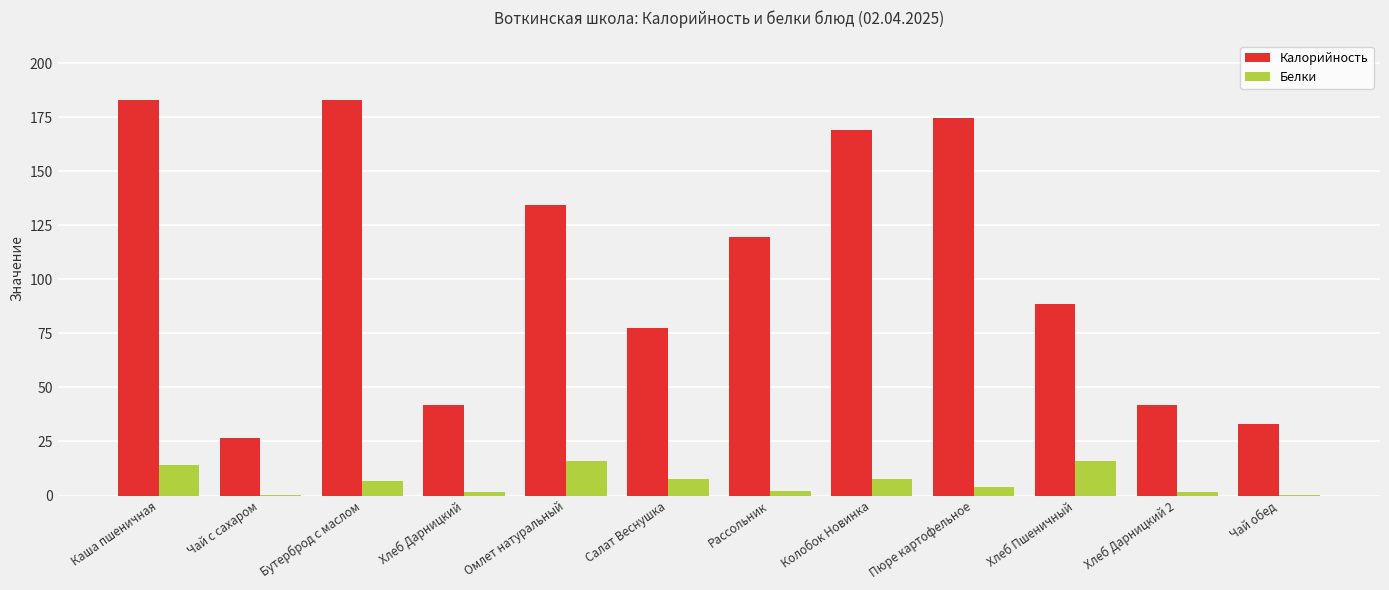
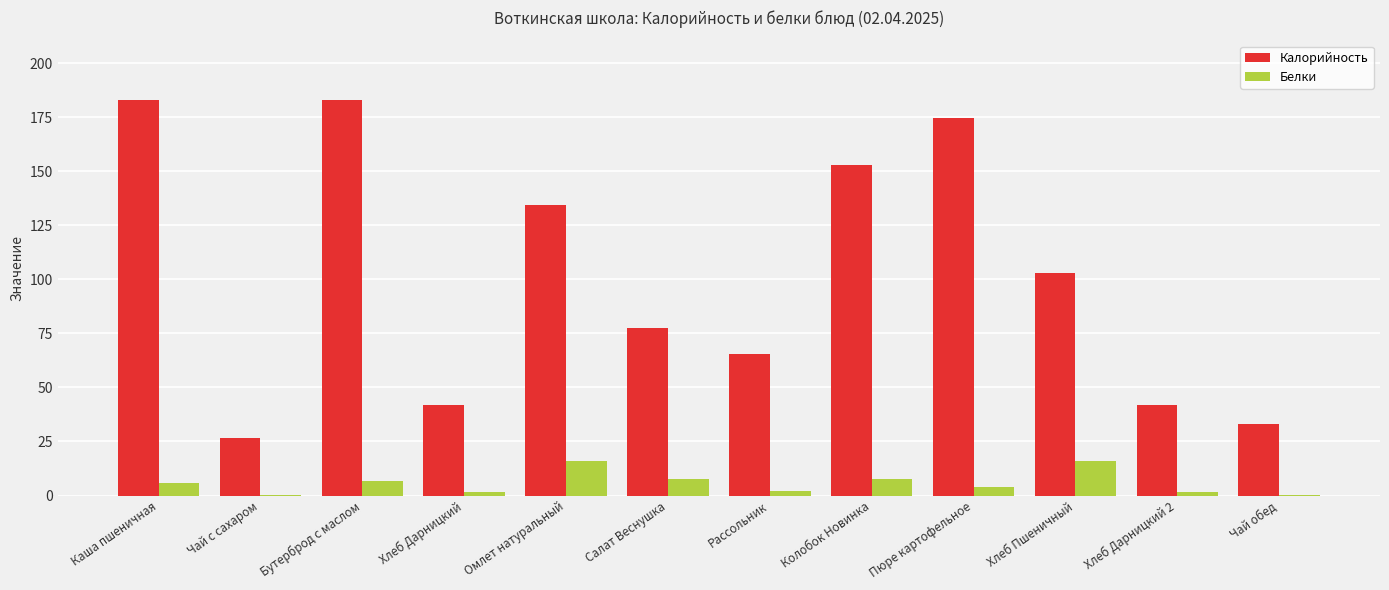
  {
    "Калорийность": {
      "Каша пшеничная": 183,
      "Чай с сахаром": 27,
      "Бутерброд с маслом": 183,
      "Хлеб Дарницкий": 42,
      "Омлет натуральный": 134,
      "Салат Веснушка": 78,
-     "Рассольник": 120,
-     "Колобок Новинка": 169,
+     "Рассольник": 66,
+     "Колобок Новинка": 153,
      "Пюре картофельное": 174,
-     "Хлеб Пшеничный": 88,
+     "Хлеб Пшеничный": 103,
      "Хлеб Дарницкий 2": 42,
      "Чай обед": 33
    },
    "Белки": {
-     "Каша пшеничная": 14,
+     "Каша пшеничная": 6,
      "Бутерброд с маслом": 7,
      "Хлеб Дарницкий": 2,
      "Омлет натуральный": 16,
      "Салат Веснушка": 8,
      "Рассольник": 2,
      "Колобок Новинка": 8,
      "Пюре картофельное": 4,
      "Хлеб Пшеничный": 16,
      "Хлеб Дарницкий 2": 2
    }
  }
